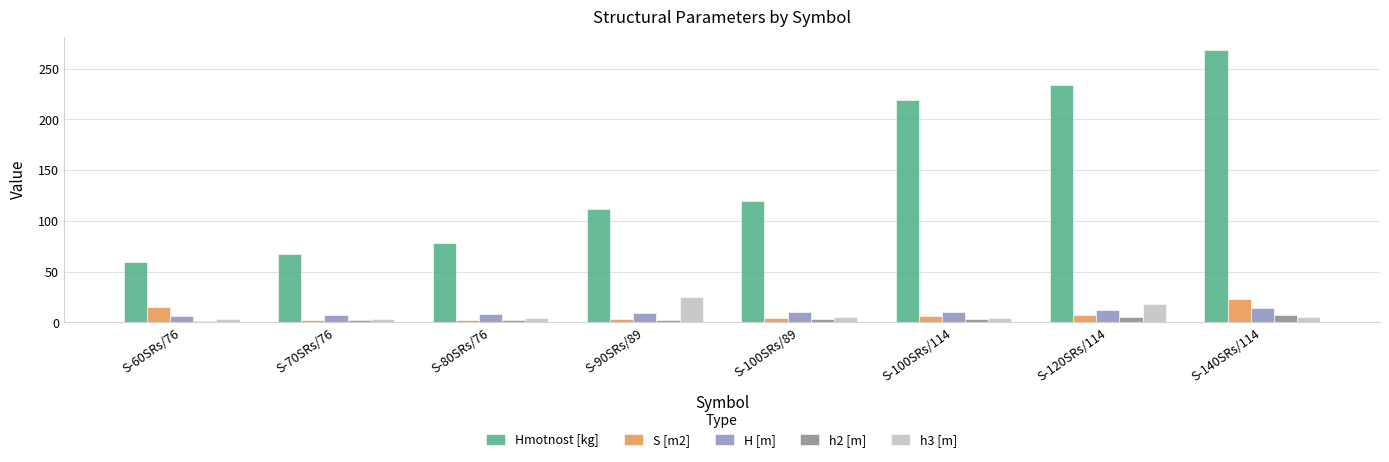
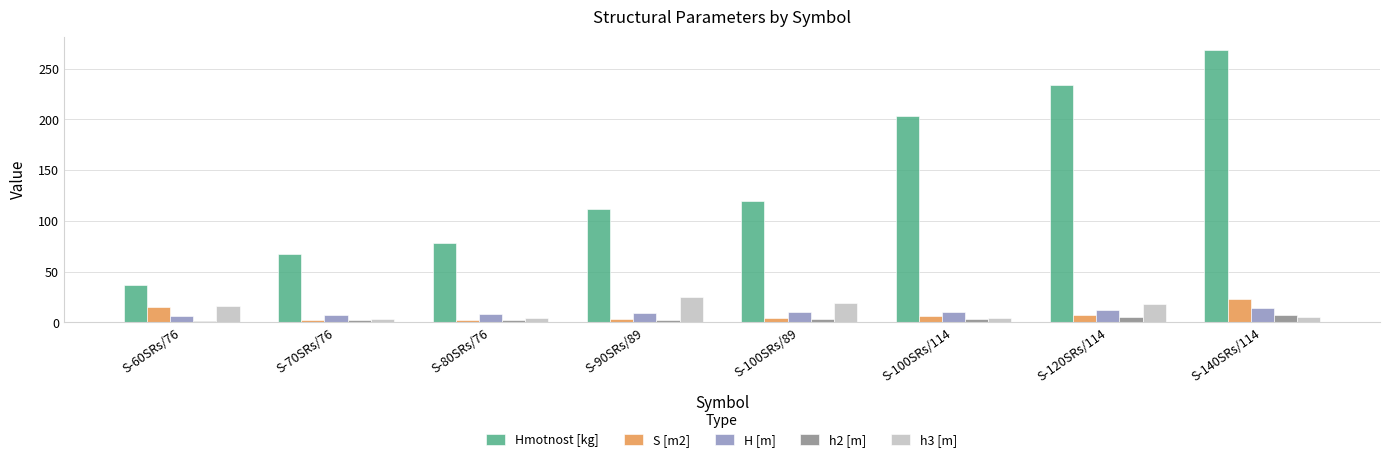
  {
    "Hmotnost [kg]": {
-     "S-60SRs/76": 60,
+     "S-60SRs/76": 37,
      "S-70SRs/76": 67,
      "S-80SRs/76": 78,
      "S-90SRs/89": 112,
      "S-100SRs/89": 120,
-     "S-100SRs/114": 219,
+     "S-100SRs/114": 203,
      "S-120SRs/114": 234,
      "S-140SRs/114": 268
    },
    "S [m2]": {
      "S-60SRs/76": 15,
      "S-80SRs/76": 3,
      "S-90SRs/89": 4,
      "S-100SRs/89": 4,
      "S-100SRs/114": 7,
      "S-120SRs/114": 8,
      "S-140SRs/114": 23
    },
    "h3 [m]": {
-     "S-60SRs/76": 3,
+     "S-60SRs/76": 16,
      "S-70SRs/76": 4,
      "S-80SRs/76": 4,
      "S-90SRs/89": 25,
-     "S-100SRs/89": 5,
+     "S-100SRs/89": 19,
      "S-100SRs/114": 5,
      "S-120SRs/114": 18,
      "S-140SRs/114": 5
    }
  }
